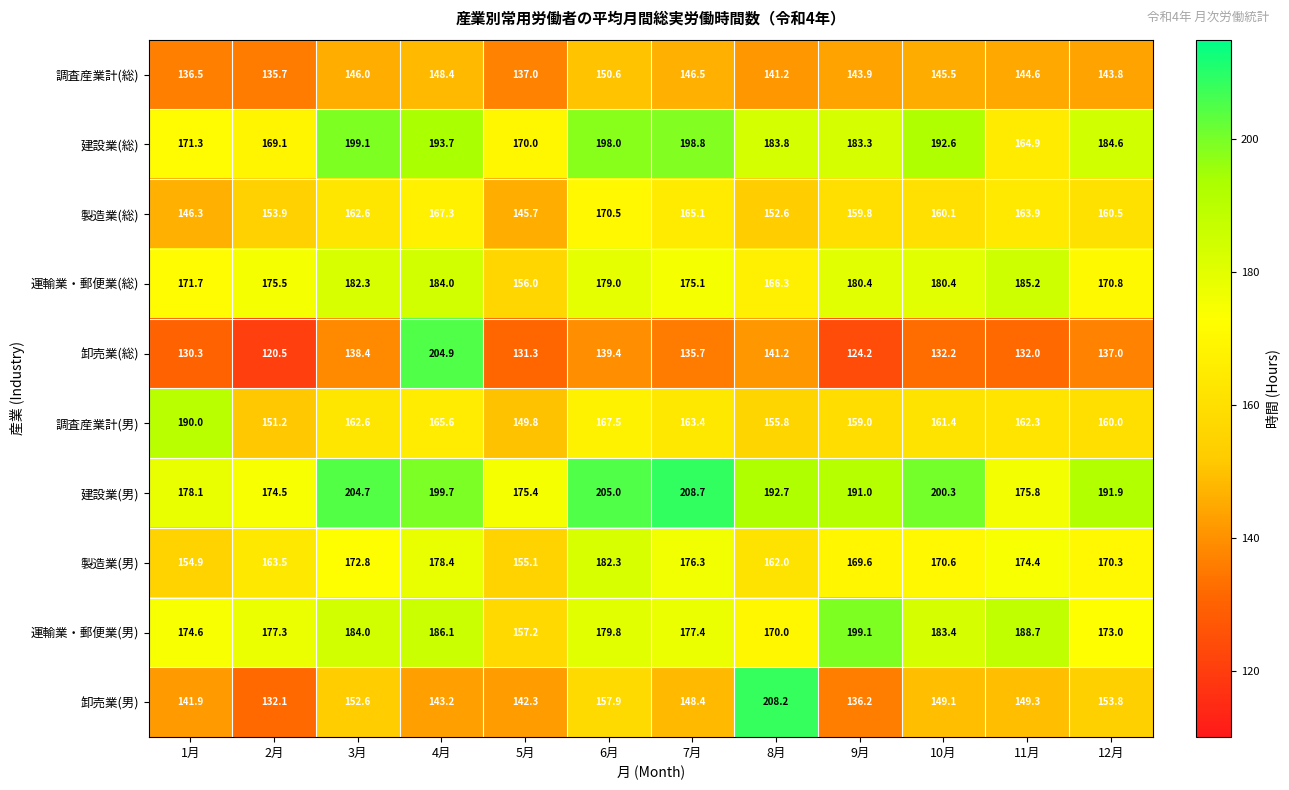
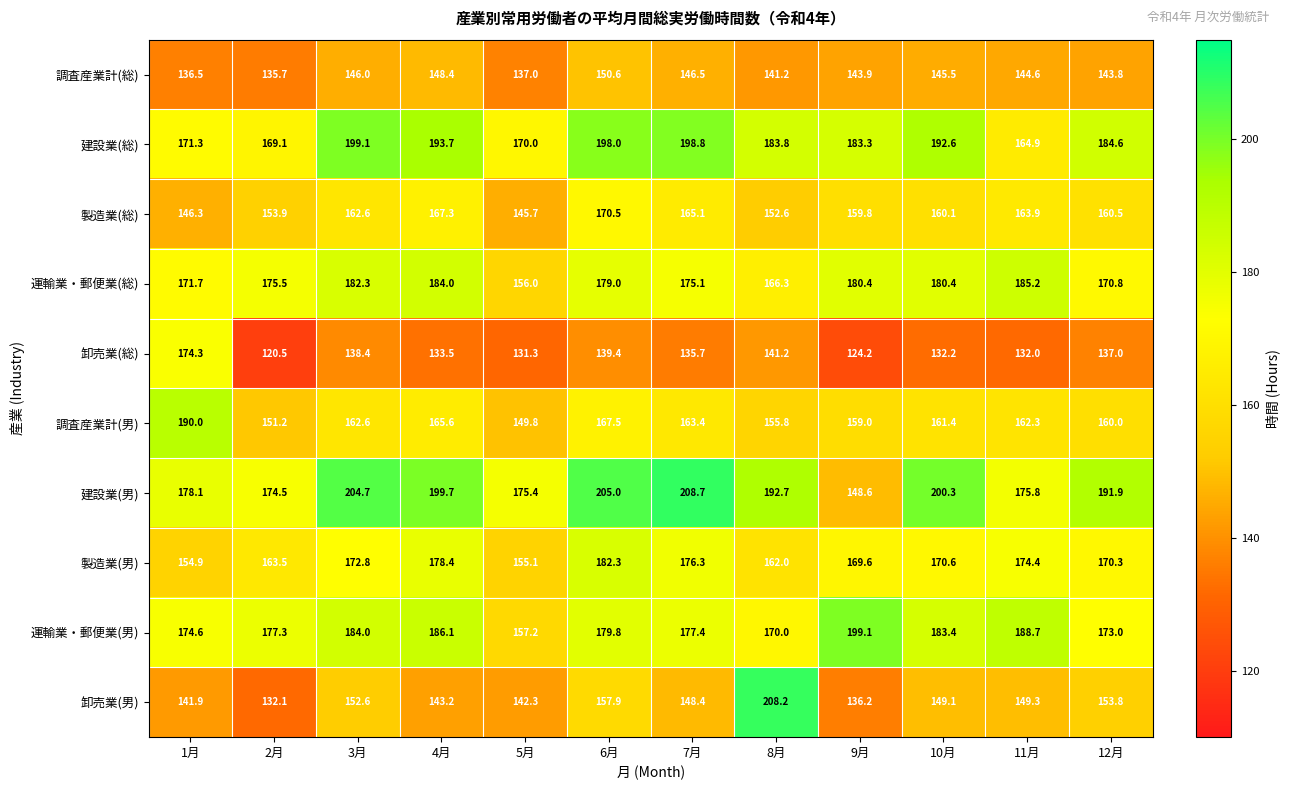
  {
    "調査産業計(総)": {
      "1月": 136.5,
      "2月": 135.7,
      "3月": 146.0,
      "4月": 148.4,
      "5月": 137.0,
      "6月": 150.6,
      "7月": 146.5,
      "8月": 141.2,
      "9月": 143.9,
      "10月": 145.5,
      "11月": 144.6,
      "12月": 143.8
    },
    "建設業(総)": {
      "1月": 171.3,
      "2月": 169.1,
      "3月": 199.1,
      "4月": 193.7,
      "5月": 170.0,
      "6月": 198.0,
      "7月": 198.8,
      "8月": 183.8,
      "9月": 183.3,
      "10月": 192.6,
      "11月": 164.9,
      "12月": 184.6
    },
    "製造業(総)": {
      "1月": 146.3,
      "2月": 153.9,
      "3月": 162.6,
      "4月": 167.3,
      "5月": 145.7,
      "6月": 170.5,
      "7月": 165.1,
      "8月": 152.6,
      "9月": 159.8,
      "10月": 160.1,
      "11月": 163.9,
      "12月": 160.5
    },
    "運輸業・郵便業(総)": {
      "1月": 171.7,
      "2月": 175.5,
      "3月": 182.3,
      "4月": 184.0,
      "5月": 156.0,
      "6月": 179.0,
      "7月": 175.1,
      "8月": 166.3,
      "9月": 180.4,
      "10月": 180.4,
      "11月": 185.2,
      "12月": 170.8
    },
    "卸売業(総)": {
-     "1月": 130.3,
+     "1月": 174.3,
      "2月": 120.5,
      "3月": 138.4,
-     "4月": 204.9,
+     "4月": 133.5,
      "5月": 131.3,
      "6月": 139.4,
      "7月": 135.7,
      "8月": 141.2,
      "9月": 124.2,
      "10月": 132.2,
      "11月": 132.0,
      "12月": 137.0
    },
    "調査産業計(男)": {
      "1月": 190.0,
      "2月": 151.2,
      "3月": 162.6,
      "4月": 165.6,
      "5月": 149.8,
      "6月": 167.5,
      "7月": 163.4,
      "8月": 155.8,
      "9月": 159.0,
      "10月": 161.4,
      "11月": 162.3,
      "12月": 160.0
    },
    "建設業(男)": {
      "1月": 178.1,
      "2月": 174.5,
      "3月": 204.7,
      "4月": 199.7,
      "5月": 175.4,
      "6月": 205.0,
      "7月": 208.7,
      "8月": 192.7,
-     "9月": 191.0,
+     "9月": 148.6,
      "10月": 200.3,
      "11月": 175.8,
      "12月": 191.9
    },
    "製造業(男)": {
      "1月": 154.9,
      "2月": 163.5,
      "3月": 172.8,
      "4月": 178.4,
      "5月": 155.1,
      "6月": 182.3,
      "7月": 176.3,
      "8月": 162.0,
      "9月": 169.6,
      "10月": 170.6,
      "11月": 174.4,
      "12月": 170.3
    },
    "運輸業・郵便業(男)": {
      "1月": 174.6,
      "2月": 177.3,
      "3月": 184.0,
      "4月": 186.1,
      "5月": 157.2,
      "6月": 179.8,
      "7月": 177.4,
      "8月": 170.0,
      "9月": 199.1,
      "10月": 183.4,
      "11月": 188.7,
      "12月": 173.0
    },
    "卸売業(男)": {
      "1月": 141.9,
      "2月": 132.1,
      "3月": 152.6,
      "4月": 143.2,
      "5月": 142.3,
      "6月": 157.9,
      "7月": 148.4,
      "8月": 208.2,
      "9月": 136.2,
      "10月": 149.1,
      "11月": 149.3,
      "12月": 153.8
    }
  }
